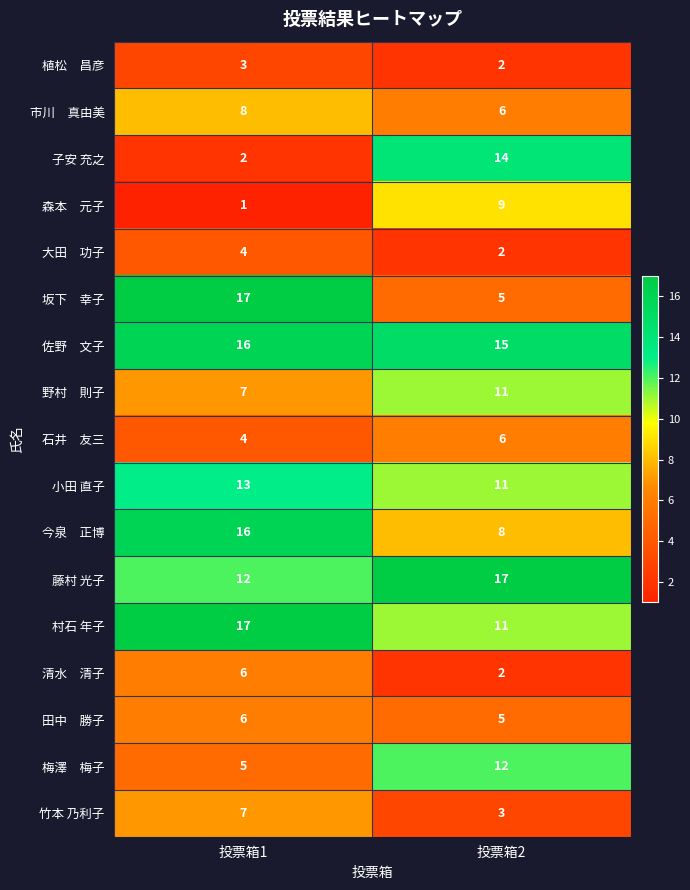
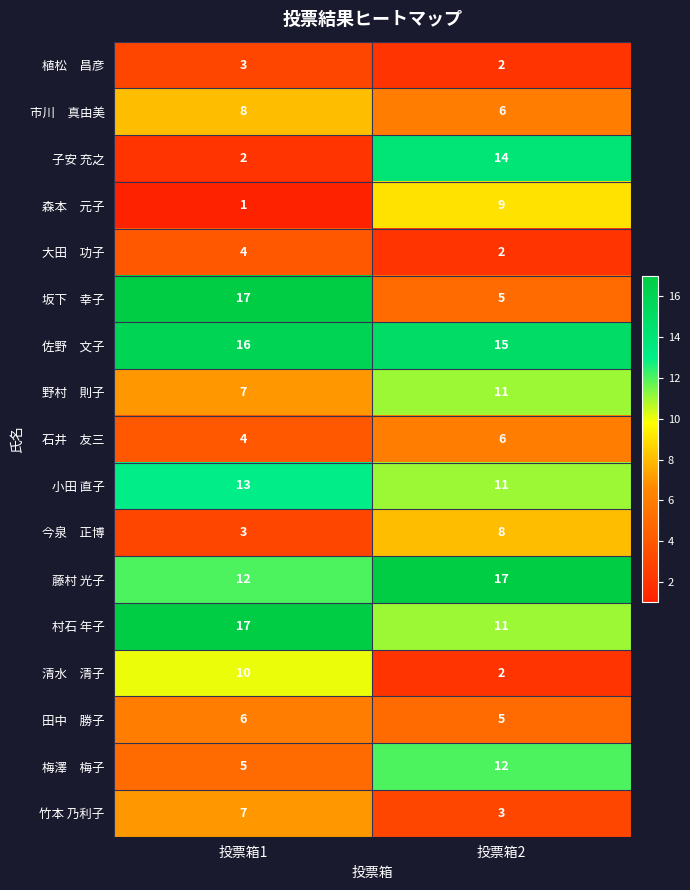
  {
    "植松 昌彦": {
      "投票箱1": 3,
      "投票箱2": 2
    },
    "市川 真由美": {
      "投票箱1": 8,
      "投票箱2": 6
    },
    "子安 充之": {
      "投票箱1": 2,
      "投票箱2": 14
    },
    "森本 元子": {
      "投票箱1": 1,
      "投票箱2": 9
    },
    "大田 功子": {
      "投票箱1": 4,
      "投票箱2": 2
    },
    "坂下 幸子": {
      "投票箱1": 17,
      "投票箱2": 5
    },
    "佐野 文子": {
      "投票箱1": 16,
      "投票箱2": 15
    },
    "野村 則子": {
      "投票箱1": 7,
      "投票箱2": 11
    },
    "石井 友三": {
      "投票箱1": 4,
      "投票箱2": 6
    },
    "小田 直子": {
      "投票箱1": 13,
      "投票箱2": 11
    },
    "今泉 正博": {
-     "投票箱1": 16,
+     "投票箱1": 3,
      "投票箱2": 8
    },
    "藤村 光子": {
      "投票箱1": 12,
      "投票箱2": 17
    },
    "村石 年子": {
      "投票箱1": 17,
      "投票箱2": 11
    },
    "清水 清子": {
-     "投票箱1": 6,
+     "投票箱1": 10,
      "投票箱2": 2
    },
    "田中 勝子": {
      "投票箱1": 6,
      "投票箱2": 5
    },
    "梅澤 梅子": {
      "投票箱1": 5,
      "投票箱2": 12
    },
    "竹本 乃利子": {
      "投票箱1": 7,
      "投票箱2": 3
    }
  }
